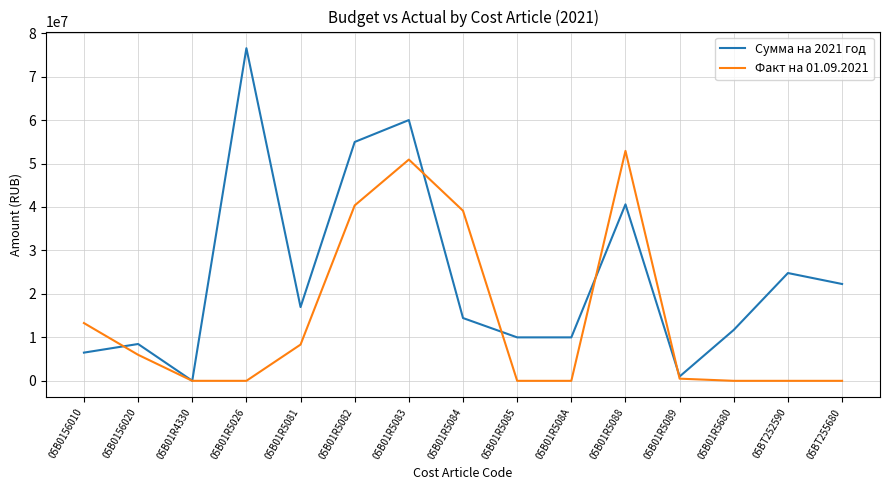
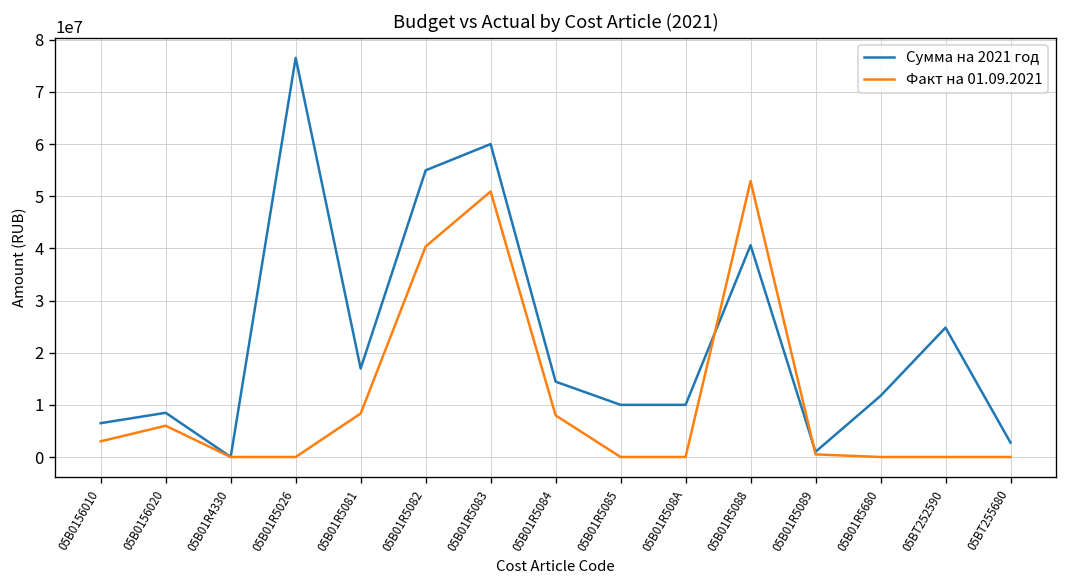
  {
    "Сумма на 2021 год": {
      "05В0156010": 6000000,
      "05В0156020": 8000000,
      "05В01R5026": 77000000,
      "05В01R5081": 17000000,
      "05В01R5082": 55000000,
      "05В01R5083": 60000000,
      "05В01R5084": 14000000,
      "05В01R5085": 10000000,
      "05В01R508А": 10000000,
      "05В01R5088": 41000000,
      "05В01R5680": 12000000,
      "05ВТ252590": 25000000,
-     "05ВТ255680": 22000000
+     "05ВТ255680": 3000000
    },
    "Факт на 01.09.2021": {
-     "05В0156010": 13000000,
+     "05В0156010": 3000000,
      "05В0156020": 6000000,
      "05В01R5026": 0,
      "05В01R5081": 8000000,
      "05В01R5082": 40000000,
      "05В01R5083": 51000000,
-     "05В01R5084": 39000000,
+     "05В01R5084": 8000000,
      "05В01R5085": 0,
      "05В01R508А": 0,
      "05В01R5088": 53000000,
      "05В01R5680": 0,
      "05ВТ252590": 0,
      "05ВТ255680": 0
    }
  }
